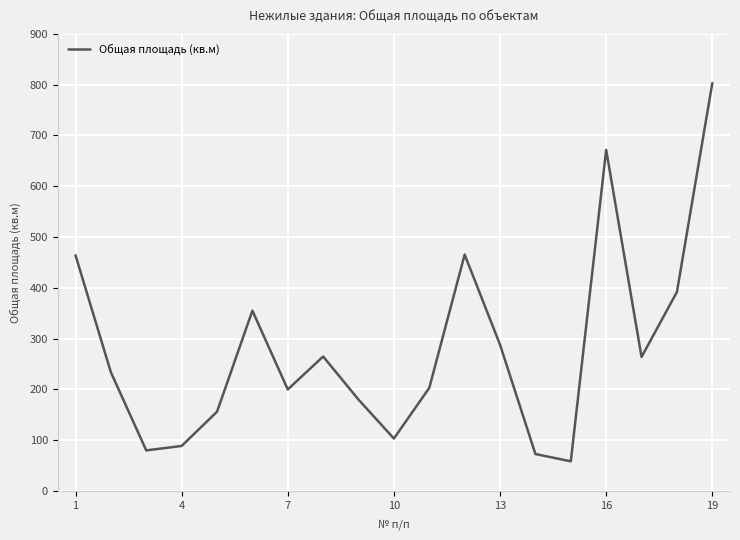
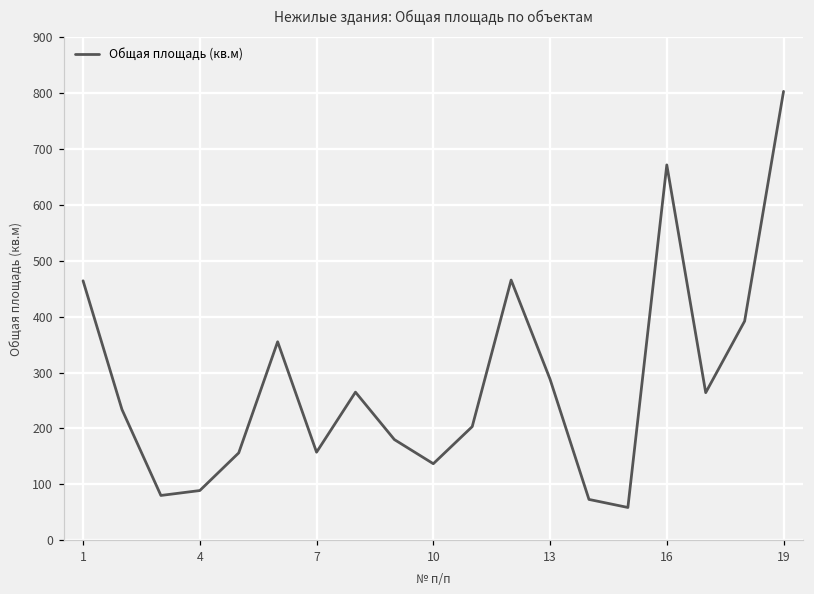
  {
    "1": 460,
    "4": 90,
-   "7": 200,
-   "10": 100,
+   "7": 160,
+   "10": 140,
    "13": 290,
    "16": 670,
    "19": 800
  }
